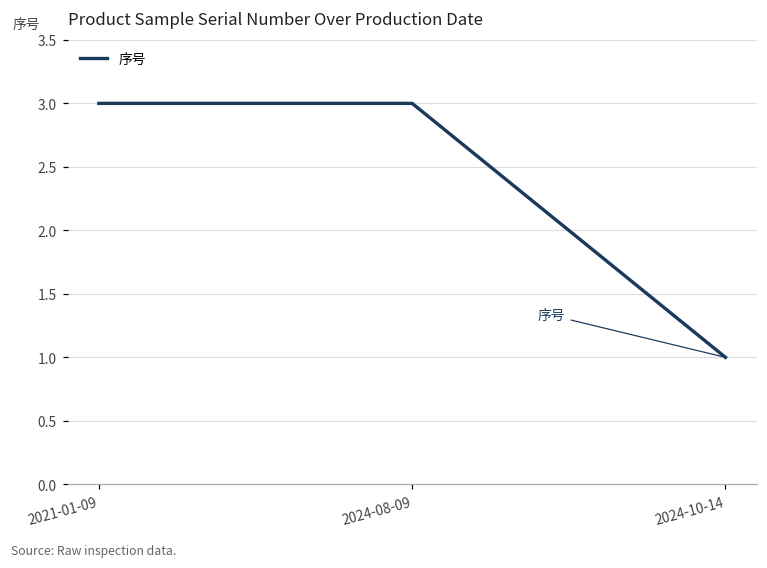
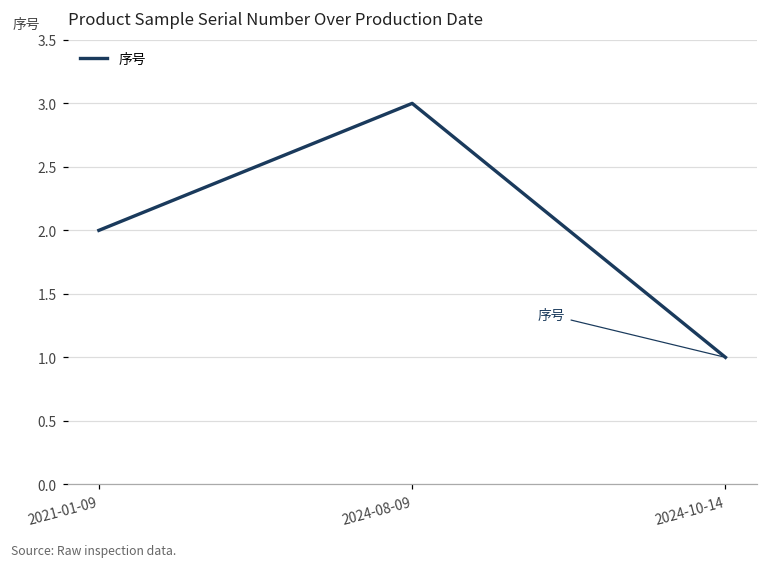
  {
-   "2021-01-09": 3,
+   "2021-01-09": 2,
    "2024-08-09": 3,
    "2024-10-14": 1
  }
